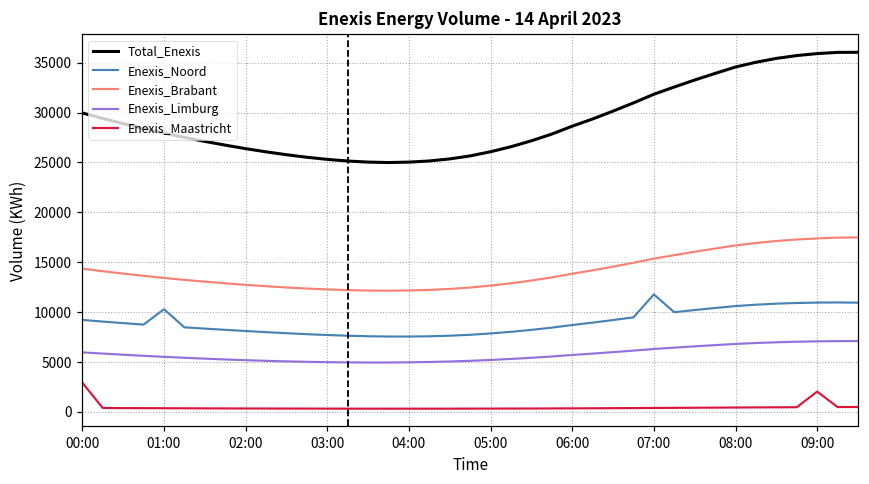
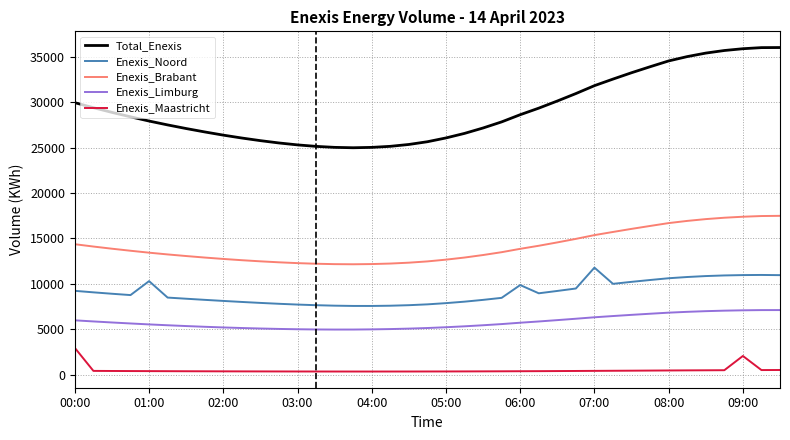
  {
    "Total_Enexis": {
      "00:00": 30000,
      "01:00": 28000,
      "02:00": 26000,
      "03:00": 25000,
      "04:00": 25000,
      "05:00": 26000,
      "06:00": 29000,
      "07:00": 32000,
      "08:00": 35000,
      "09:00": 36000
    },
    "Enexis_Noord": {
      "00:00": 9000,
      "01:00": 10000,
      "02:00": 8000,
      "03:00": 8000,
      "04:00": 8000,
      "05:00": 8000,
-     "06:00": 9000,
+     "06:00": 10000,
      "07:00": 12000,
      "08:00": 11000,
      "09:00": 11000
    },
    "Enexis_Brabant": {
      "00:00": 14000,
      "01:00": 13000,
      "02:00": 13000,
      "03:00": 12000,
      "04:00": 12000,
      "05:00": 13000,
      "06:00": 14000,
      "07:00": 15000,
      "08:00": 17000,
      "09:00": 17000
    },
    "Enexis_Limburg": {
      "00:00": 6000,
      "01:00": 6000,
      "02:00": 5000,
      "03:00": 5000,
      "04:00": 5000,
      "05:00": 5000,
      "06:00": 6000,
      "07:00": 6000,
      "08:00": 7000,
      "09:00": 7000
    },
    "Enexis_Maastricht": {
      "00:00": 3000,
      "01:00": 0,
      "02:00": 0,
      "03:00": 0,
      "04:00": 0,
      "05:00": 0,
      "06:00": 0,
      "07:00": 0,
      "08:00": 0,
      "09:00": 2000
    }
  }
